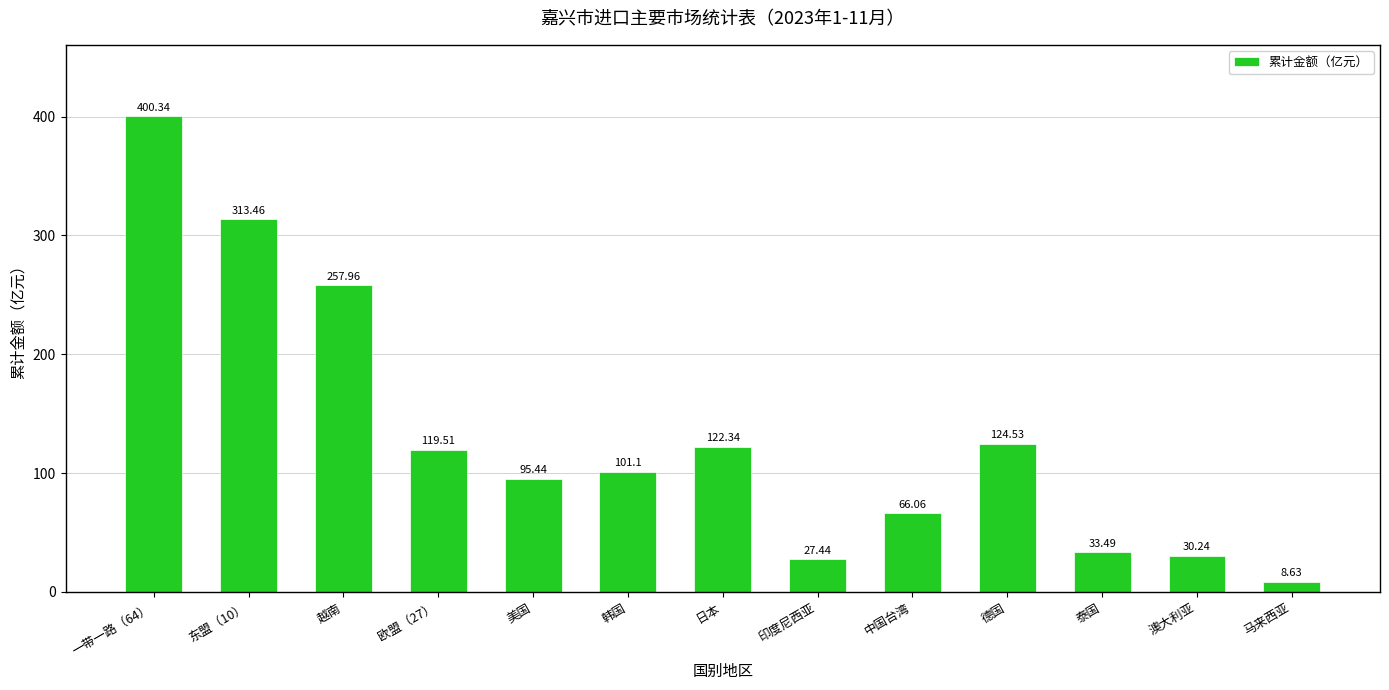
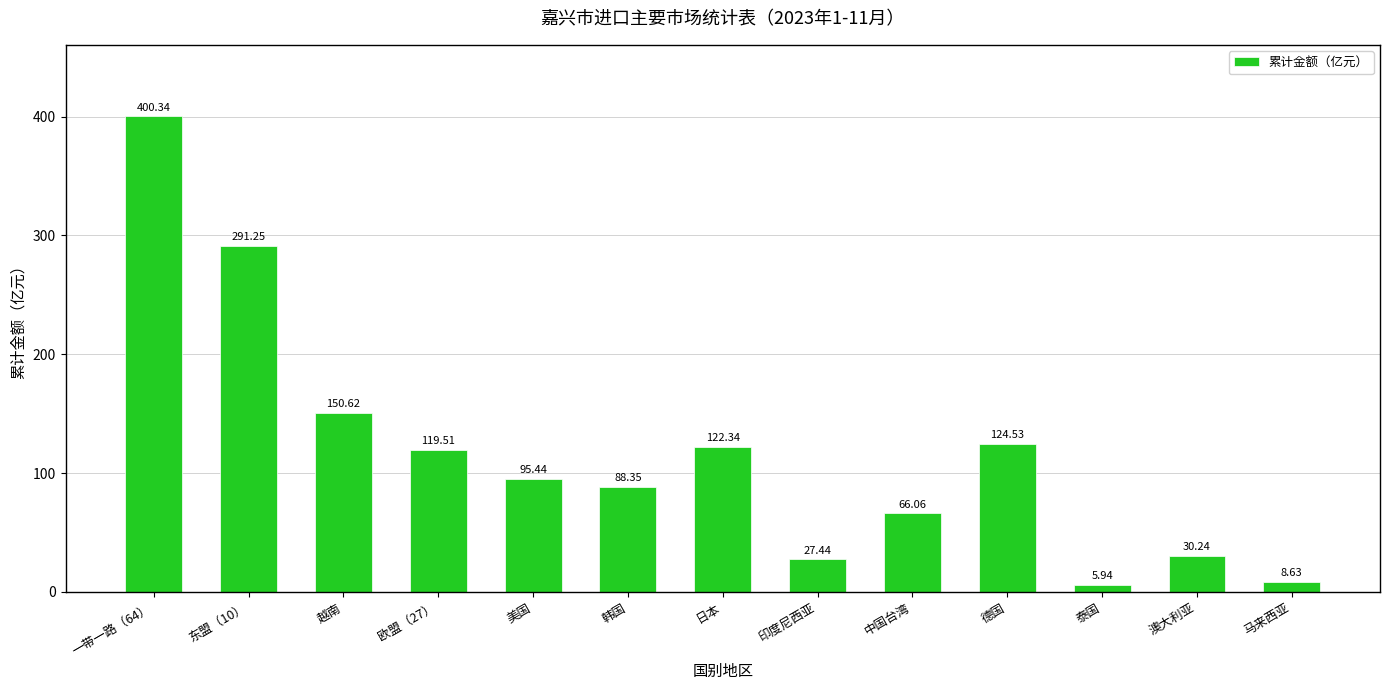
  {
    "一带一路（64）": 400.34,
-   "东盟（10）": 313.46,
-   "越南": 257.96,
+   "东盟（10）": 291.25,
+   "越南": 150.62,
    "欧盟（27）": 119.51,
    "美国": 95.44,
-   "韩国": 101.1,
+   "韩国": 88.35,
    "日本": 122.34,
    "印度尼西亚": 27.44,
    "中国台湾": 66.06,
    "德国": 124.53,
-   "泰国": 33.49,
+   "泰国": 5.94,
    "澳大利亚": 30.24,
    "马来西亚": 8.63
  }
